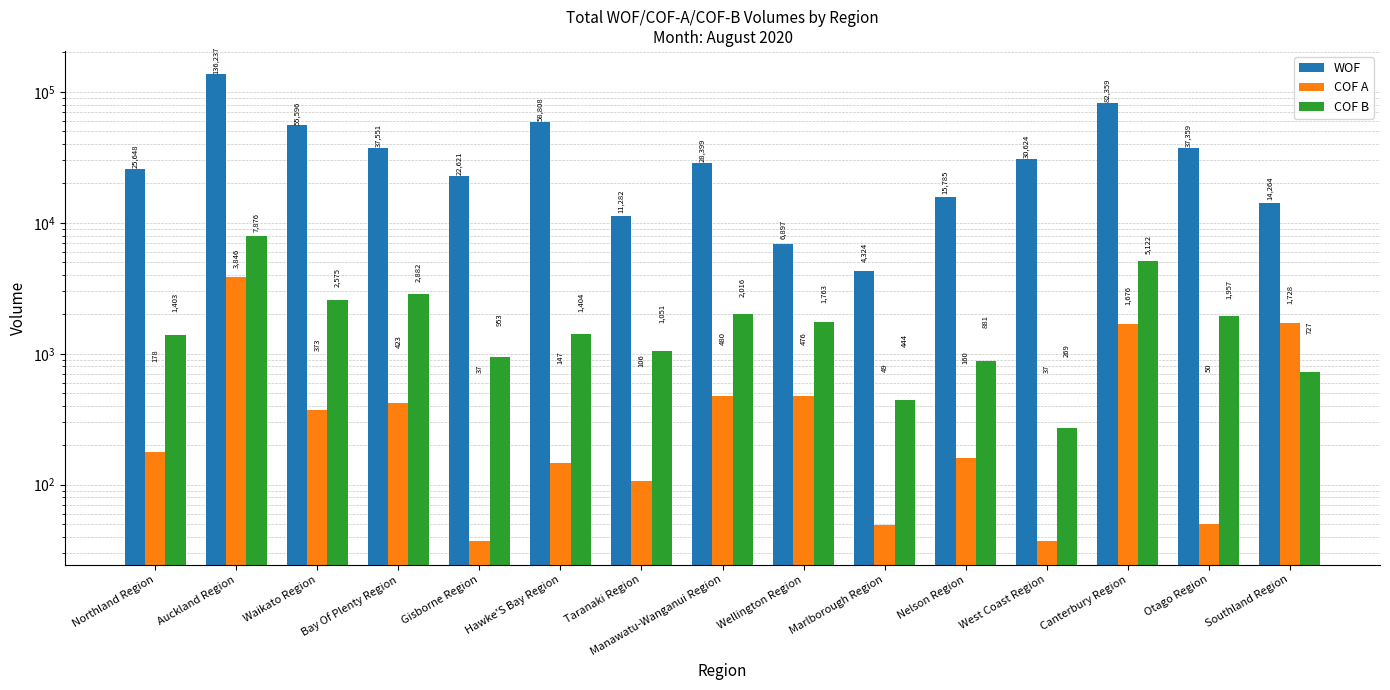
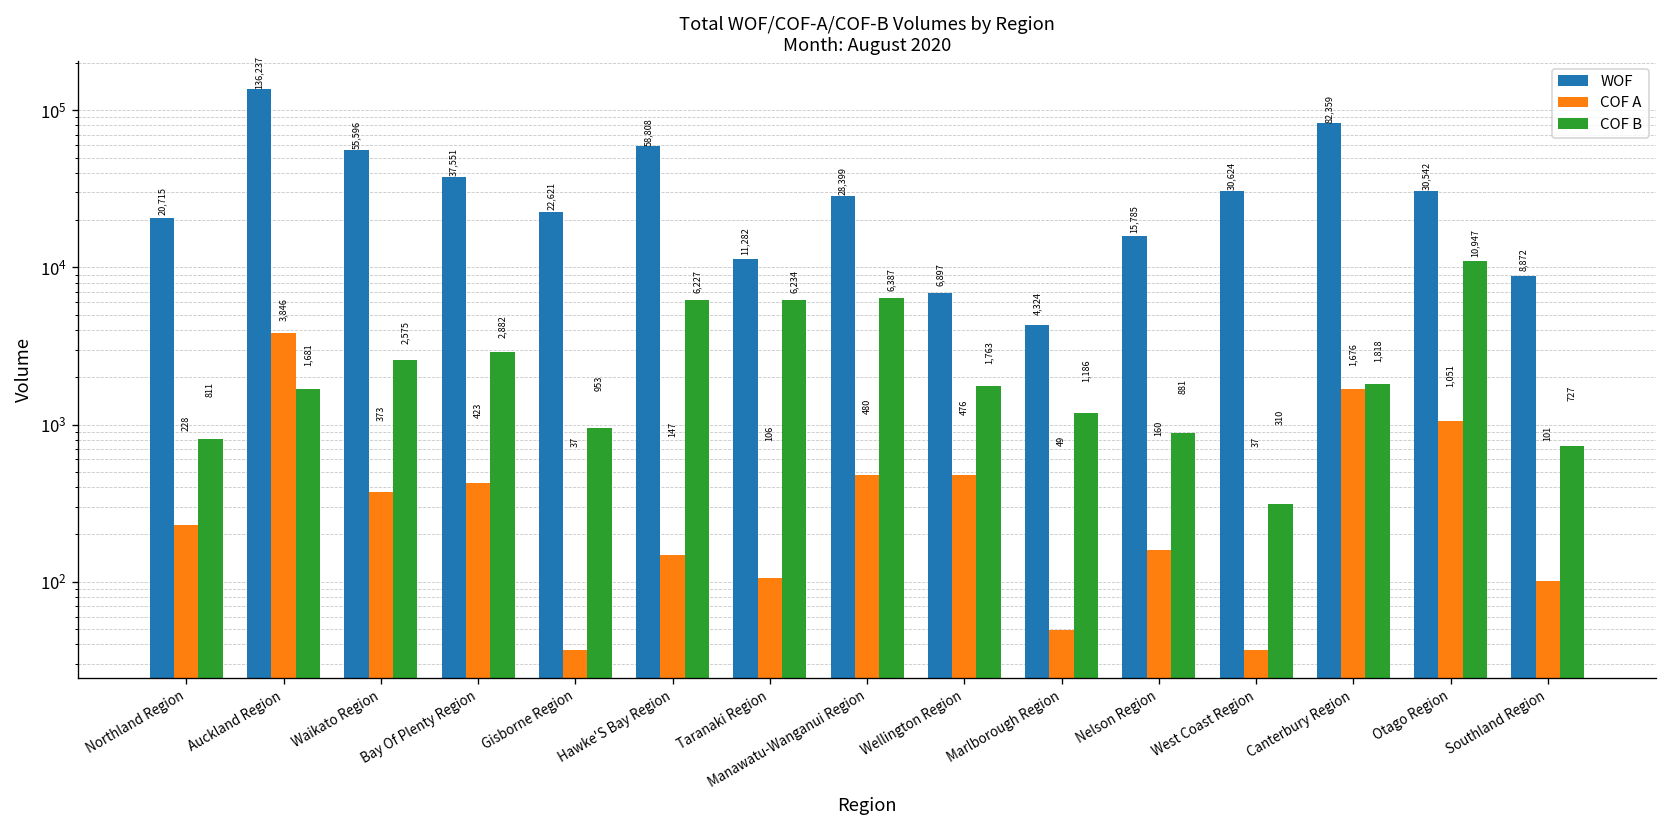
  {
    "WOF": {
-     "Northland Region": "25,648",
+     "Northland Region": "20,715",
      "Auckland Region": "136,237",
      "Waikato Region": "55,596",
      "Bay Of Plenty Region": "37,551",
      "Gisborne Region": "22,621",
      "Hawke'S Bay Region": "58,808",
      "Taranaki Region": "11,282",
      "Manawatu-Wanganui Region": "28,399",
      "Wellington Region": "6,897",
      "Marlborough Region": "4,324",
      "Nelson Region": "15,785",
      "West Coast Region": "30,624",
      "Canterbury Region": "82,359",
-     "Otago Region": "37,359",
-     "Southland Region": "14,264"
+     "Otago Region": "30,542",
+     "Southland Region": "8,872"
    },
    "COF A": {
-     "Northland Region": "178",
+     "Northland Region": "228",
      "Auckland Region": "3,846",
      "Canterbury Region": "1,676",
-     "Otago Region": "50",
-     "Southland Region": "1,728"
+     "Otago Region": "1,051",
+     "Southland Region": "101"
    },
    "COF B": {
-     "Northland Region": "1,403",
-     "Auckland Region": "7,876",
+     "Northland Region": "811",
+     "Auckland Region": "1,681",
      "Waikato Region": "2,575",
      "Bay Of Plenty Region": "2,882",
-     "Hawke'S Bay Region": "1,404",
-     "Taranaki Region": "1,051",
-     "Manawatu-Wanganui Region": "2,016",
+     "Hawke'S Bay Region": "6,227",
+     "Taranaki Region": "6,234",
+     "Manawatu-Wanganui Region": "6,387",
      "Wellington Region": "1,763",
-     "Marlborough Region": "444",
-     "West Coast Region": "269",
-     "Canterbury Region": "5,122",
-     "Otago Region": "1,957"
+     "Marlborough Region": "1,186",
+     "West Coast Region": "310",
+     "Canterbury Region": "1,818",
+     "Otago Region": "10,947"
    }
  }
